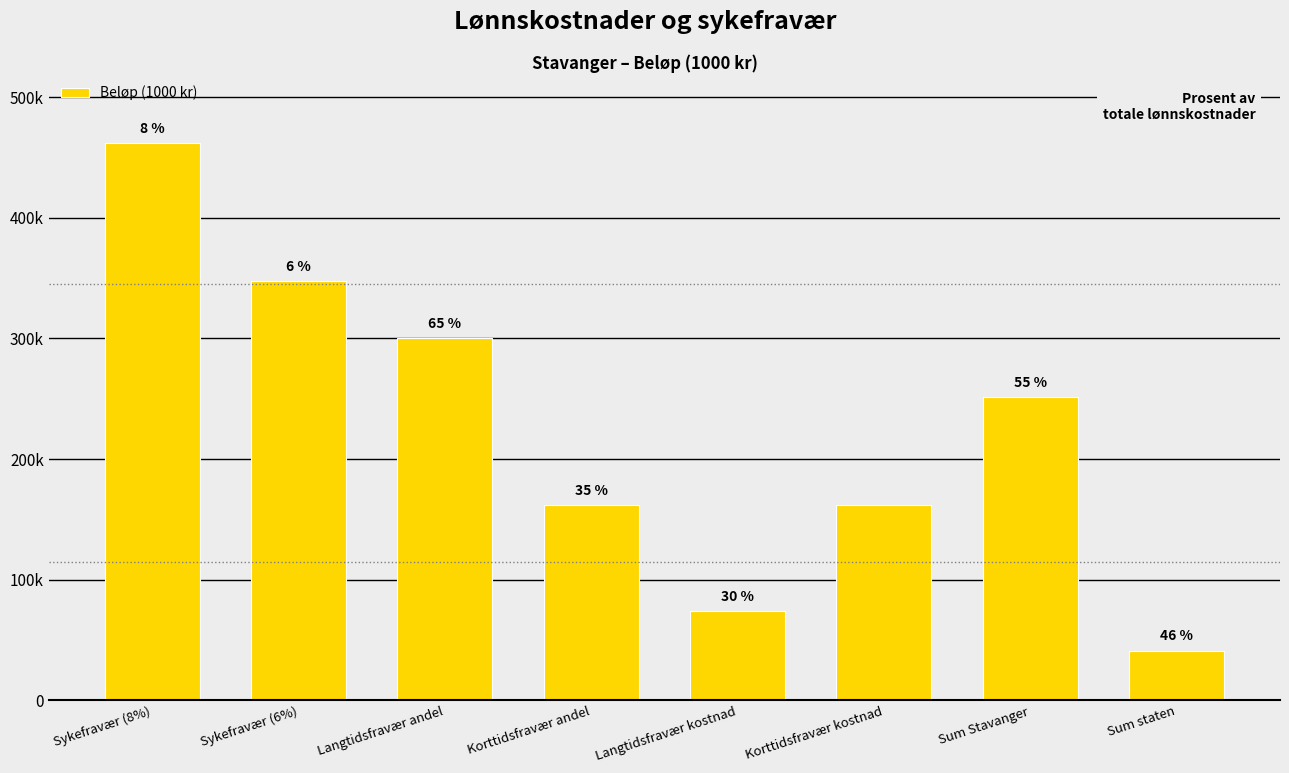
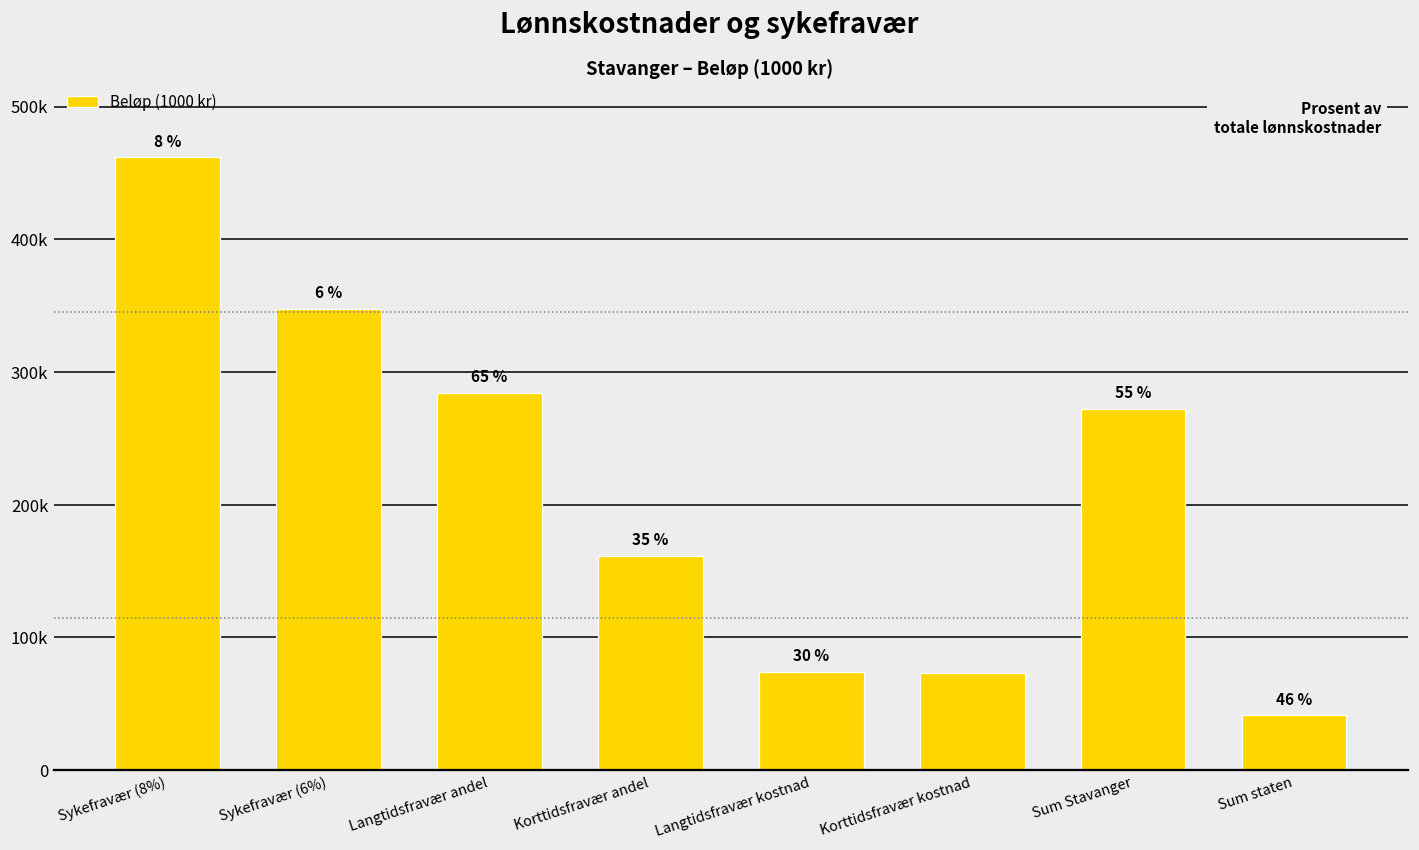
  {
-   "Langtidsfravær andel": 300000,
-   "Korttidsfravær kostnad": 162000,
-   "Sum Stavanger": 252000
+   "Langtidsfravær andel": 284000,
+   "Korttidsfravær kostnad": 73000,
+   "Sum Stavanger": 272000
  }
